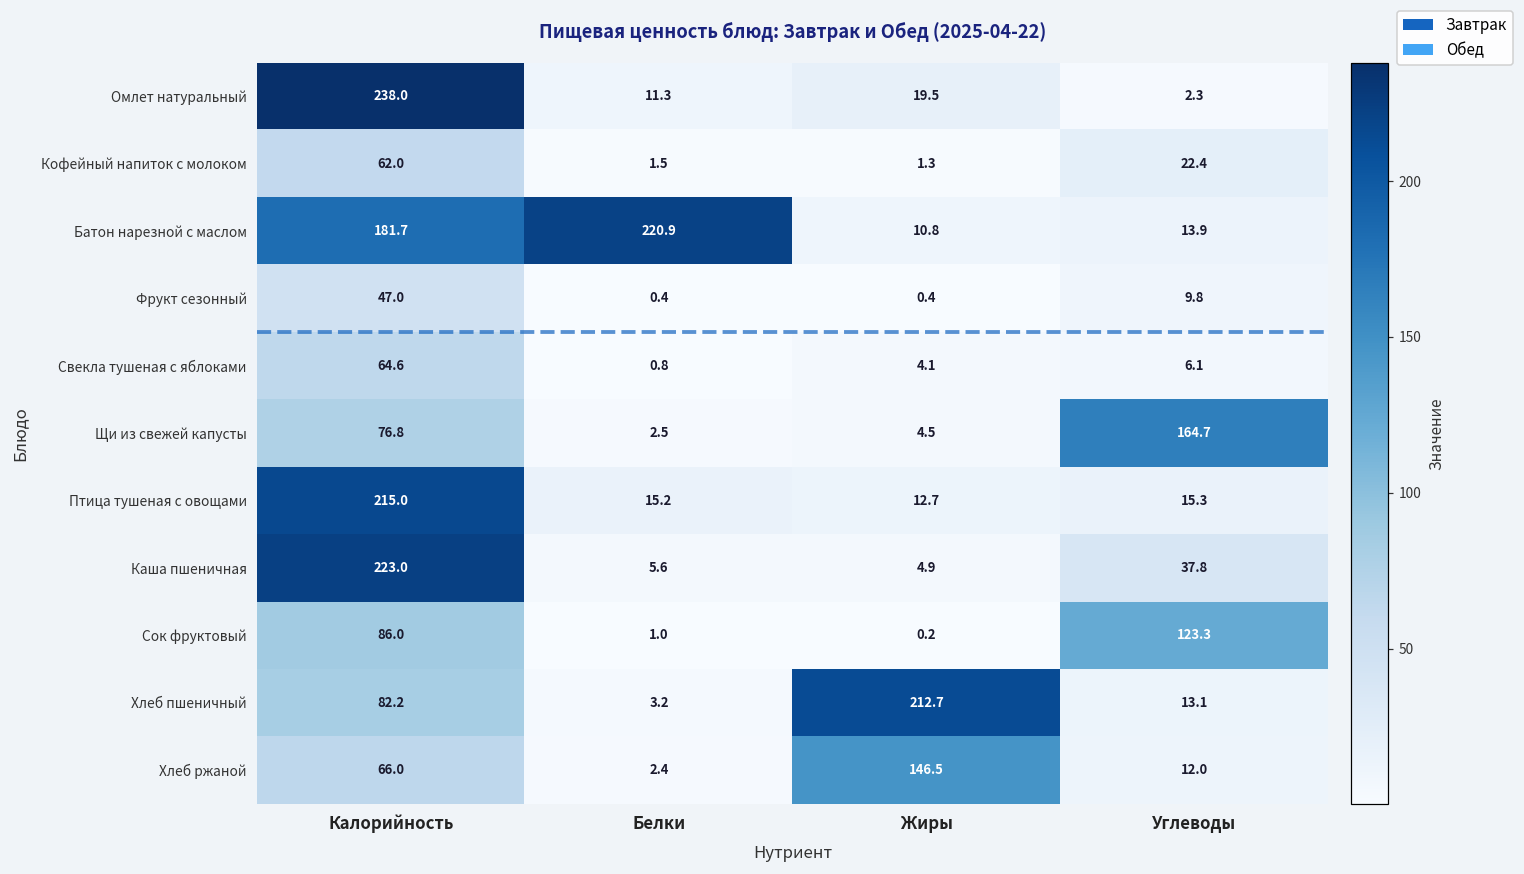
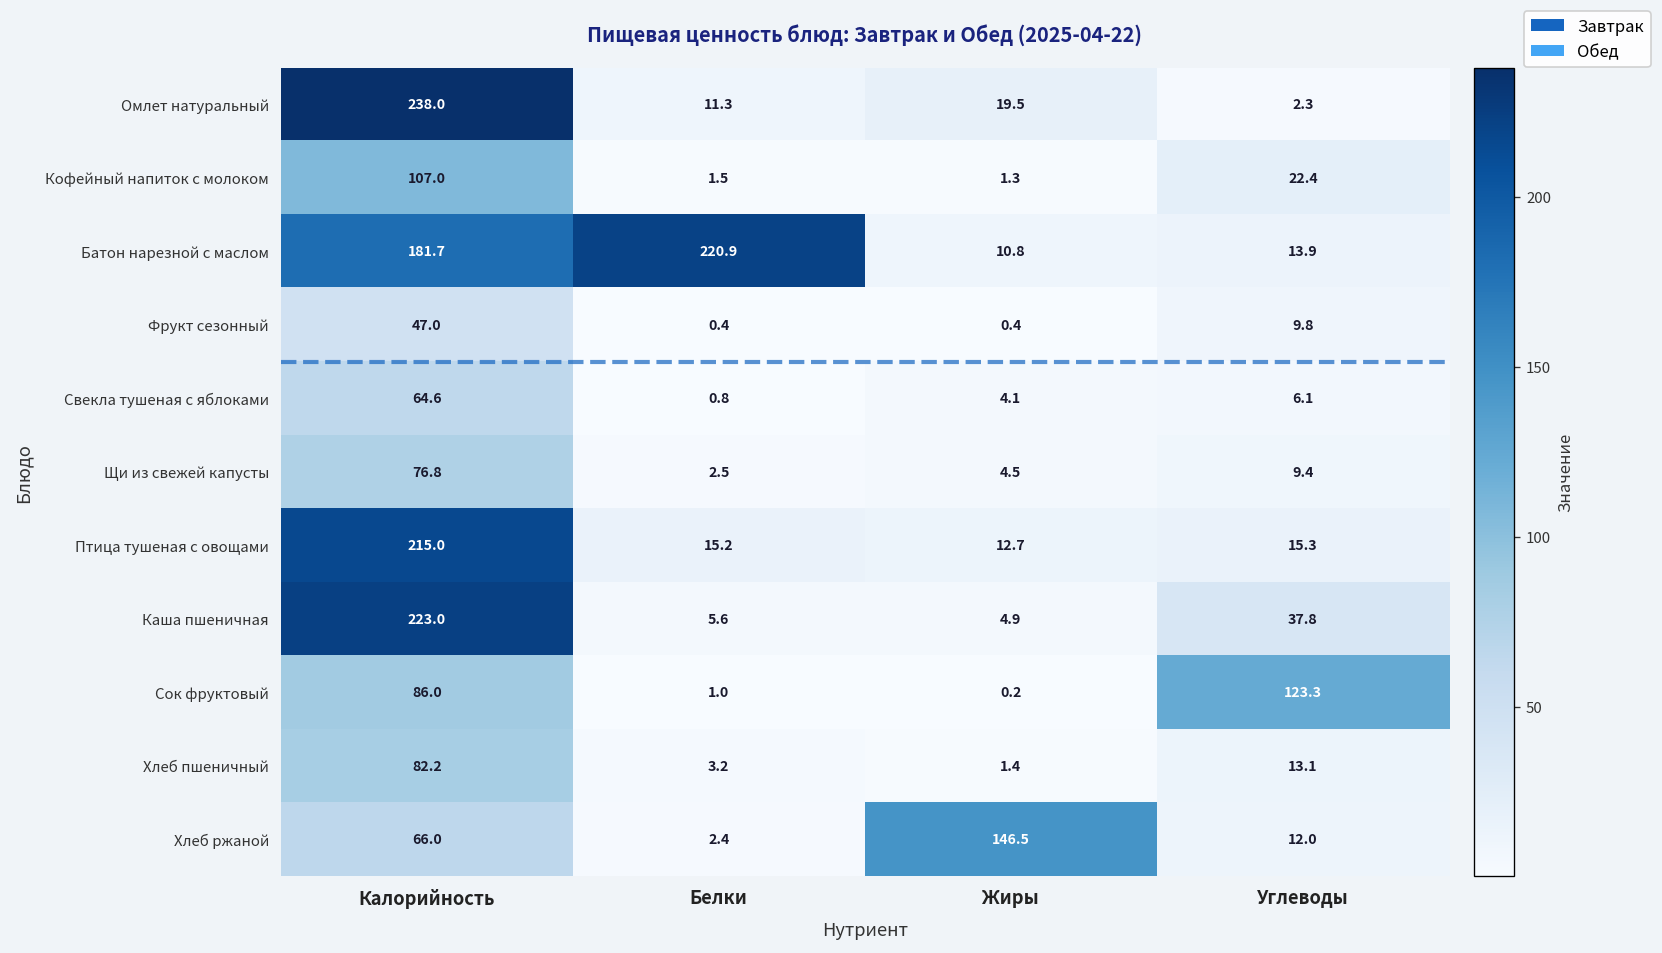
  {
    "Омлет натуральный": {
      "Калорийность": 238.0,
      "Белки": 11.3,
      "Жиры": 19.5,
      "Углеводы": 2.3
    },
    "Кофейный напиток с молоком": {
-     "Калорийность": 62.0,
+     "Калорийность": 107.0,
      "Белки": 1.5,
      "Жиры": 1.3,
      "Углеводы": 22.4
    },
    "Батон нарезной с маслом": {
      "Калорийность": 181.7,
      "Белки": 220.9,
      "Жиры": 10.8,
      "Углеводы": 13.9
    },
    "Фрукт сезонный": {
      "Калорийность": 47.0,
      "Белки": 0.4,
      "Жиры": 0.4,
      "Углеводы": 9.8
    },
    "Свекла тушеная с яблоками": {
      "Калорийность": 64.6,
      "Белки": 0.8,
      "Жиры": 4.1,
      "Углеводы": 6.1
    },
    "Щи из свежей капусты": {
      "Калорийность": 76.8,
      "Белки": 2.5,
      "Жиры": 4.5,
-     "Углеводы": 164.7
+     "Углеводы": 9.4
    },
    "Птица тушеная с овощами": {
      "Калорийность": 215.0,
      "Белки": 15.2,
      "Жиры": 12.7,
      "Углеводы": 15.3
    },
    "Каша пшеничная": {
      "Калорийность": 223.0,
      "Белки": 5.6,
      "Жиры": 4.9,
      "Углеводы": 37.8
    },
    "Сок фруктовый": {
      "Калорийность": 86.0,
      "Белки": 1.0,
      "Жиры": 0.2,
      "Углеводы": 123.3
    },
    "Хлеб пшеничный": {
      "Калорийность": 82.2,
      "Белки": 3.2,
-     "Жиры": 212.7,
+     "Жиры": 1.4,
      "Углеводы": 13.1
    },
    "Хлеб ржаной": {
      "Калорийность": 66.0,
      "Белки": 2.4,
      "Жиры": 146.5,
      "Углеводы": 12.0
    }
  }
